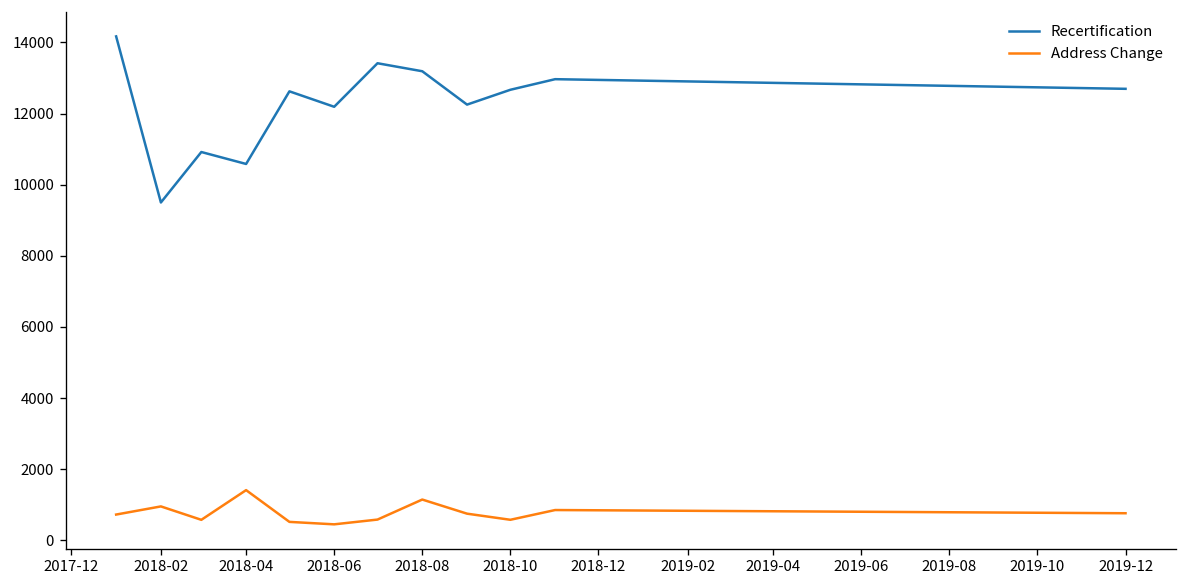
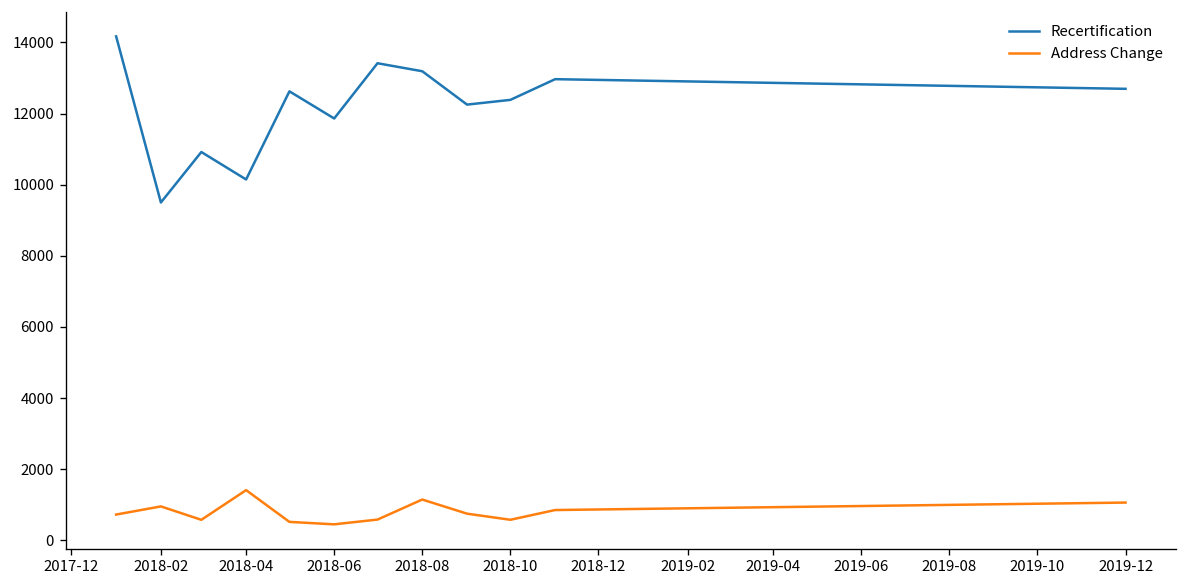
  {
    "Recertification": {
      "2018-02": 9500,
-     "2018-04": 10600,
-     "2018-06": 12200,
+     "2018-04": 10100,
+     "2018-06": 11900,
      "2018-08": 13200,
-     "2018-10": 12700,
+     "2018-10": 12400,
      "2019-12": 12700
    },
    "Address Change": {
      "2018-02": 1000,
      "2018-04": 1400,
      "2018-06": 400,
      "2018-08": 1100,
      "2018-10": 600,
-     "2019-12": 800
+     "2019-12": 1100
    }
  }
